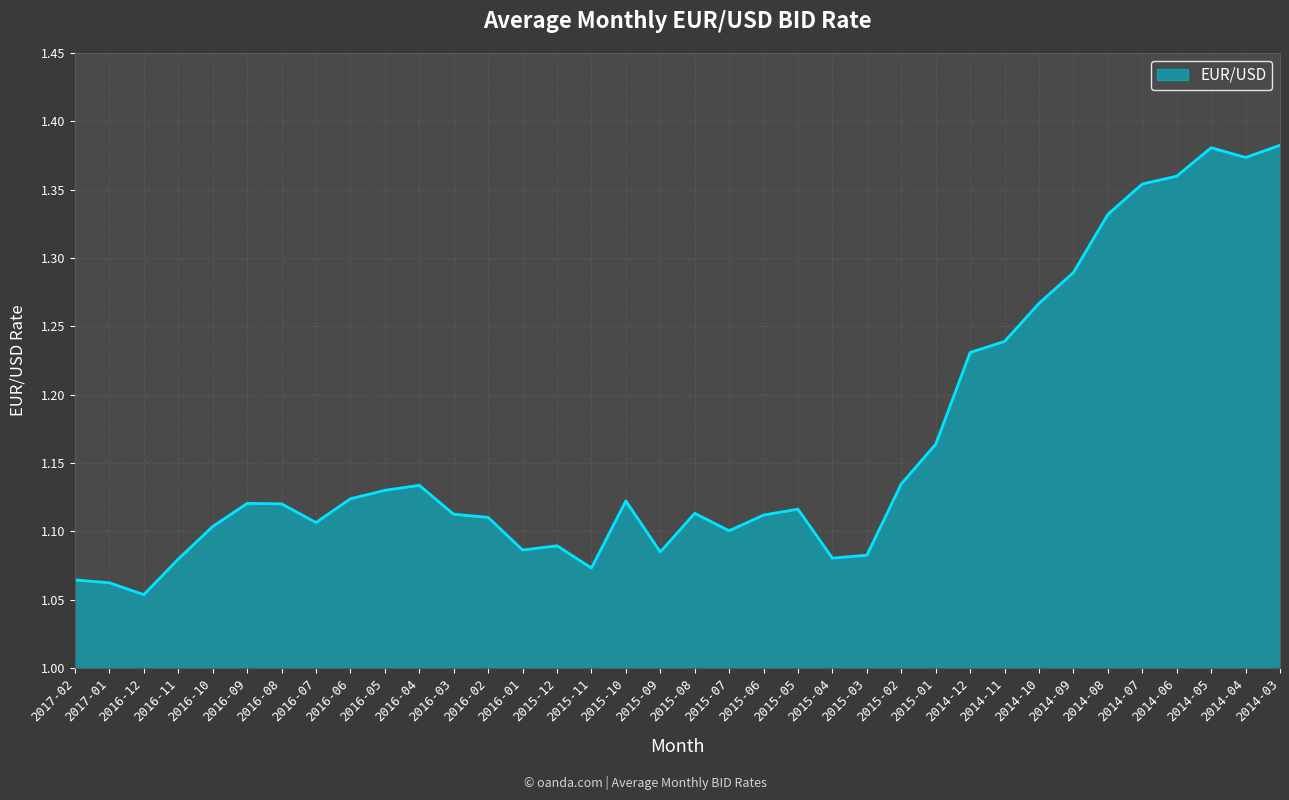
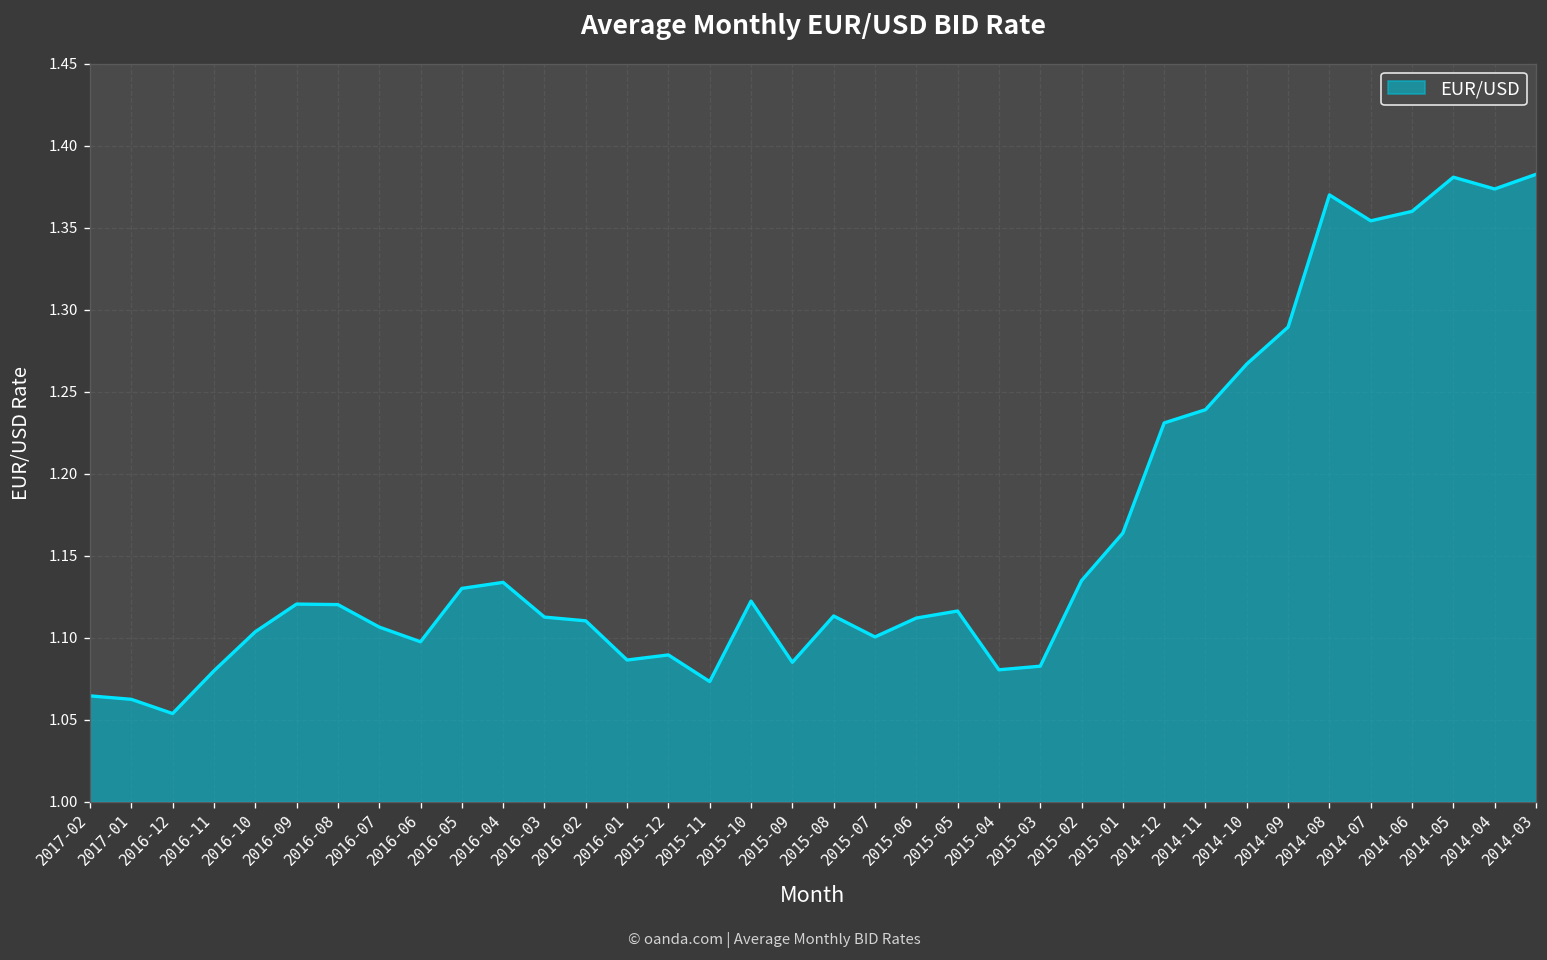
  {
    "2017-02": 1.065,
    "2017-01": 1.062,
    "2016-12": 1.054,
    "2016-11": 1.080,
    "2016-10": 1.104,
    "2016-09": 1.120,
    "2016-08": 1.120,
    "2016-07": 1.106,
-   "2016-06": 1.124,
+   "2016-06": 1.098,
    "2016-05": 1.130,
    "2016-04": 1.134,
    "2016-03": 1.113,
    "2016-02": 1.110,
    "2016-01": 1.086,
    "2015-12": 1.089,
    "2015-11": 1.073,
    "2015-10": 1.122,
    "2015-09": 1.085,
    "2015-08": 1.113,
    "2015-07": 1.100,
    "2015-06": 1.112,
    "2015-05": 1.116,
    "2015-04": 1.080,
    "2015-03": 1.083,
    "2015-02": 1.135,
    "2015-01": 1.164,
    "2014-12": 1.231,
    "2014-11": 1.239,
    "2014-10": 1.267,
    "2014-09": 1.289,
-   "2014-08": 1.332,
+   "2014-08": 1.370,
    "2014-07": 1.354,
    "2014-06": 1.360,
    "2014-05": 1.381,
    "2014-04": 1.374,
    "2014-03": 1.382
  }
